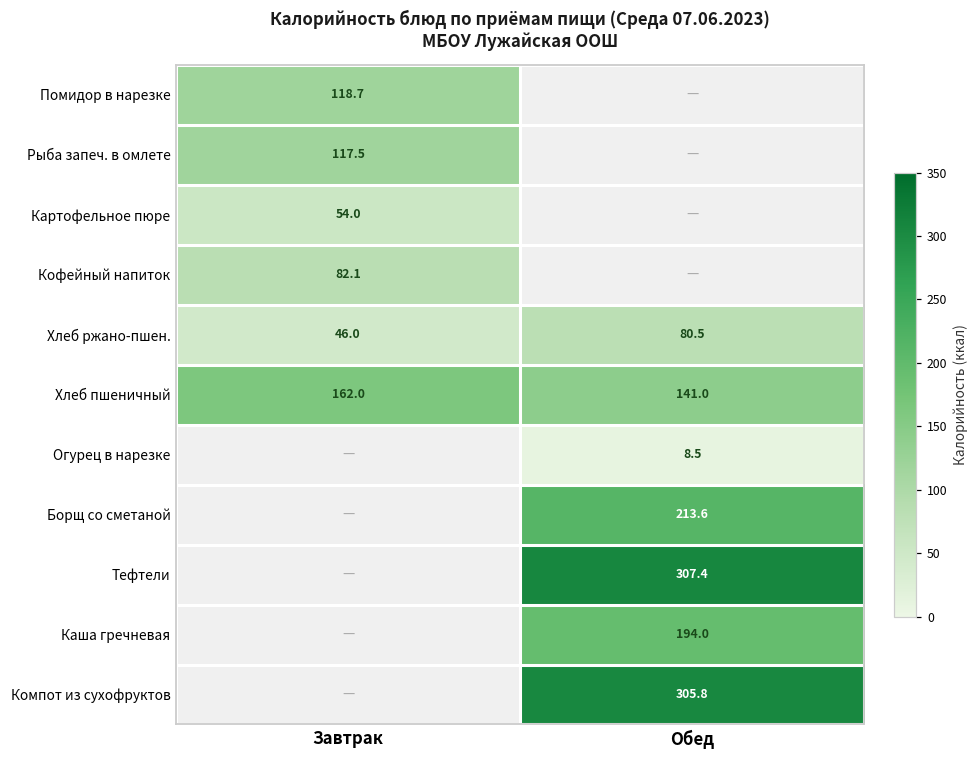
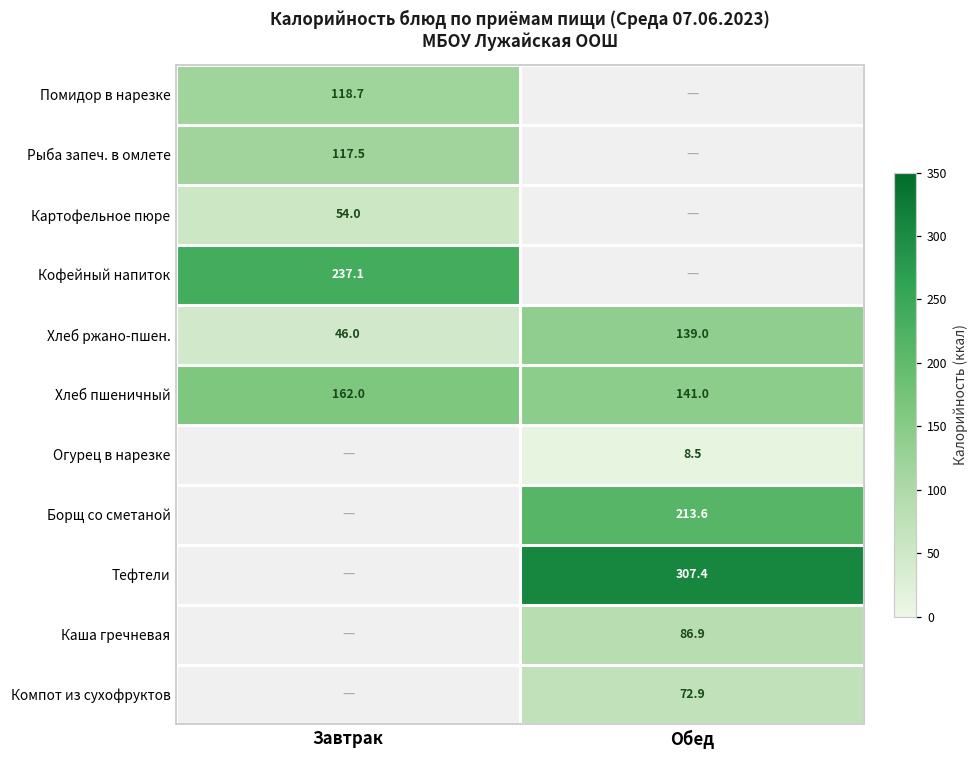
  {
    "Помидор в нарезке": {
      "Завтрак": 118.7
    },
    "Рыба запеч. в омлете": {
      "Завтрак": 117.5
    },
    "Картофельное пюре": {
      "Завтрак": 54.0
    },
    "Кофейный напиток": {
-     "Завтрак": 82.1
+     "Завтрак": 237.1
    },
    "Хлеб ржано-пшен.": {
      "Завтрак": 46.0,
-     "Обед": 80.5
+     "Обед": 139.0
    },
    "Хлеб пшеничный": {
      "Завтрак": 162.0,
      "Обед": 141.0
    },
    "Огурец в нарезке": {
      "Обед": 8.5
    },
    "Борщ со сметаной": {
      "Обед": 213.6
    },
    "Тефтели": {
      "Обед": 307.4
    },
    "Каша гречневая": {
-     "Обед": 194.0
+     "Обед": 86.9
    },
    "Компот из сухофруктов": {
-     "Обед": 305.8
+     "Обед": 72.9
    }
  }
